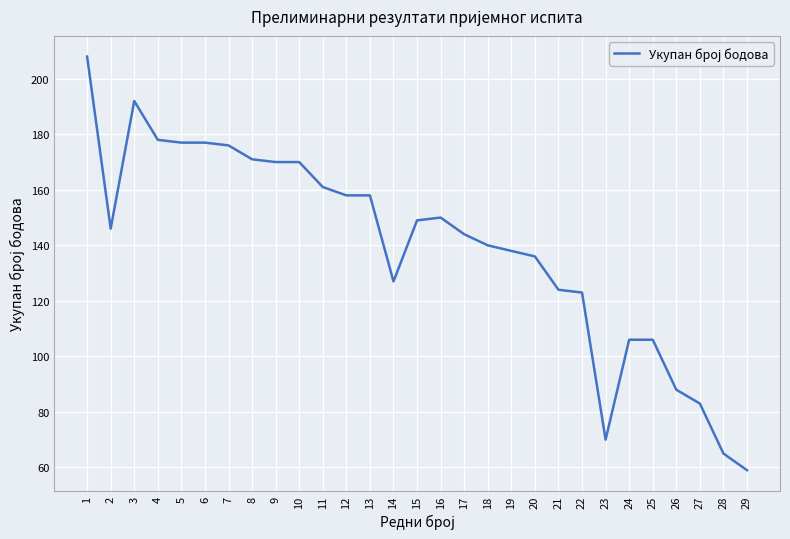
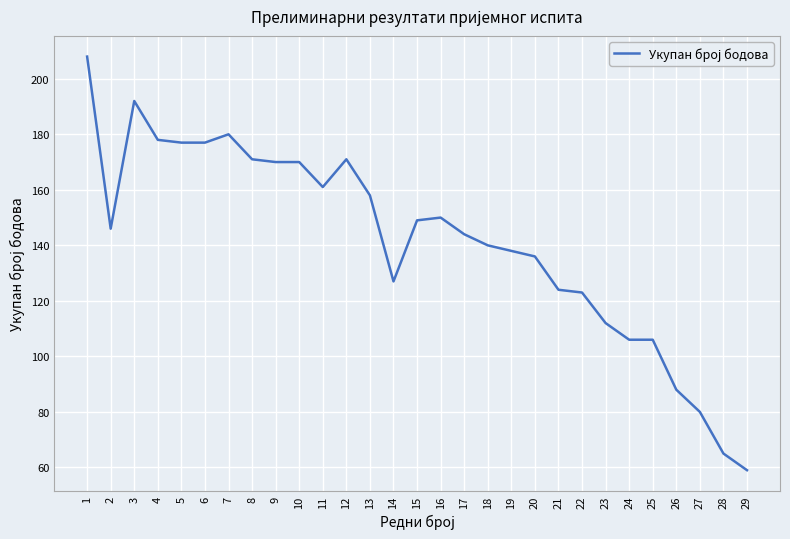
  {
    "1": 208,
    "2": 146,
    "3": 192,
    "4": 178,
    "5": 177,
    "6": 177,
-   "7": 176,
+   "7": 180,
    "8": 171,
    "9": 170,
    "10": 170,
    "11": 161,
-   "12": 158,
+   "12": 171,
    "13": 158,
    "14": 127,
    "15": 149,
    "16": 150,
    "17": 144,
    "18": 140,
    "19": 138,
    "20": 136,
    "21": 124,
    "22": 123,
-   "23": 70,
+   "23": 112,
    "24": 106,
    "25": 106,
    "26": 88,
-   "27": 83,
+   "27": 80,
    "28": 65,
    "29": 59
  }
